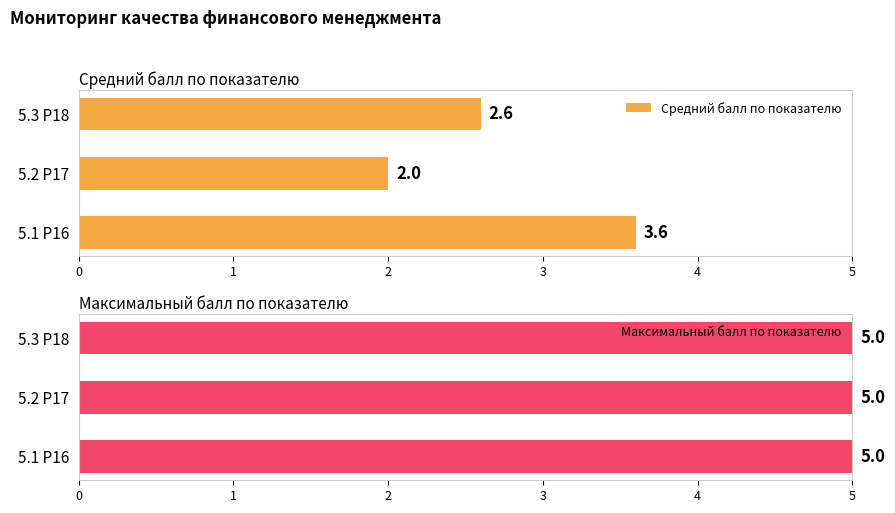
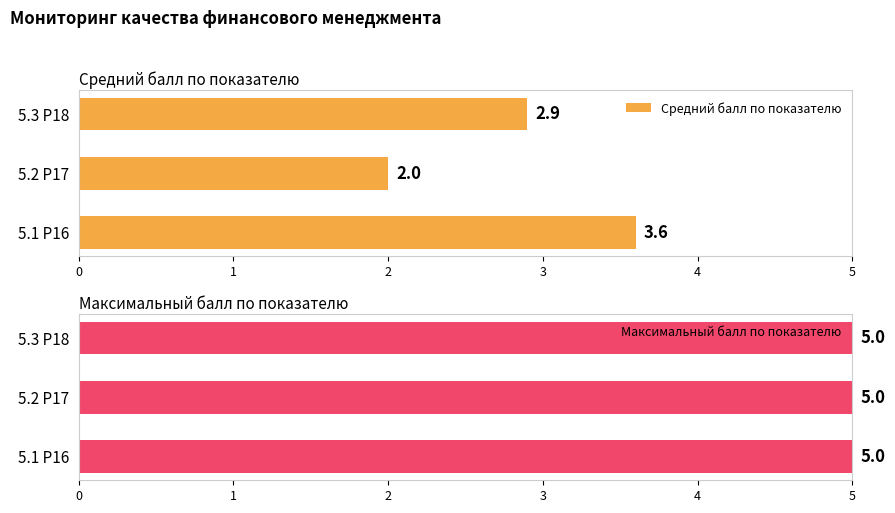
  {
    "Средний балл по показателю": {
-     "5.3 Р18": 2.6,
+     "5.3 Р18": 2.9,
      "5.2 Р17": 2.0,
      "5.1 Р16": 3.6
    },
    "Максимальный балл по показателю": {
      "5.3 Р18": 5.0,
      "5.2 Р17": 5.0,
      "5.1 Р16": 5.0
    }
  }
